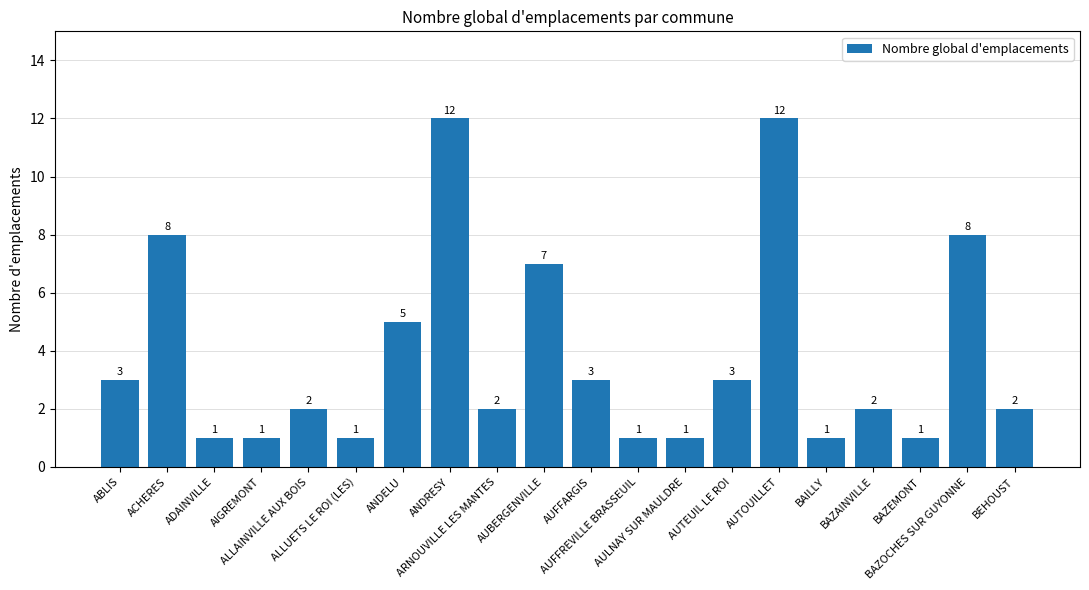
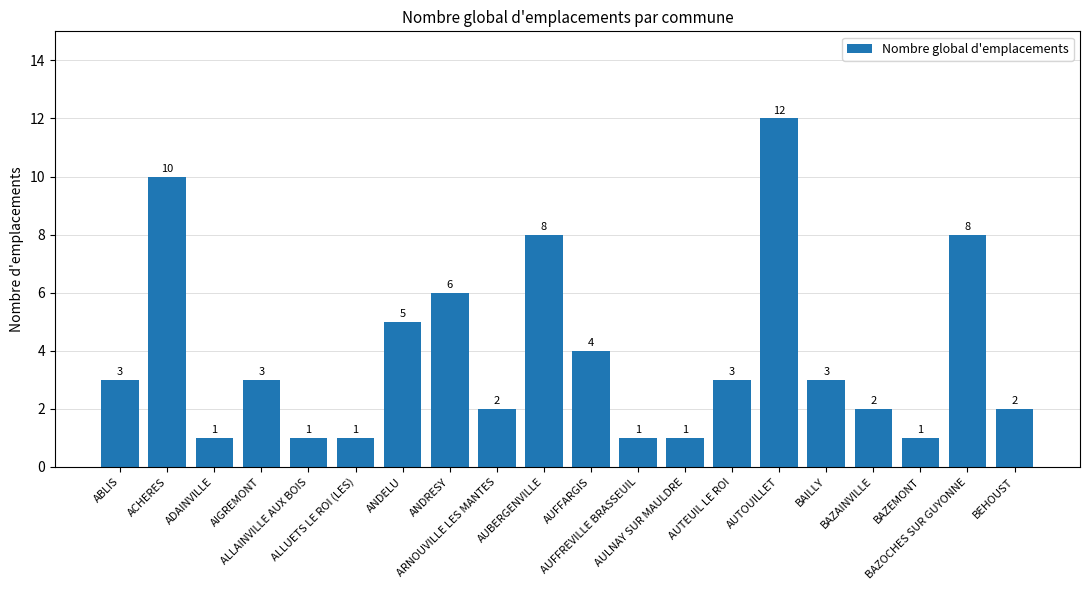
  {
    "ABLIS": 3,
-   "ACHERES": 8,
+   "ACHERES": 10,
    "ADAINVILLE": 1,
-   "AIGREMONT": 1,
-   "ALLAINVILLE AUX BOIS": 2,
+   "AIGREMONT": 3,
+   "ALLAINVILLE AUX BOIS": 1,
    "ALLUETS LE ROI (LES)": 1,
    "ANDELU": 5,
-   "ANDRESY": 12,
+   "ANDRESY": 6,
    "ARNOUVILLE LES MANTES": 2,
-   "AUBERGENVILLE": 7,
-   "AUFFARGIS": 3,
+   "AUBERGENVILLE": 8,
+   "AUFFARGIS": 4,
    "AUFFREVILLE BRASSEUIL": 1,
    "AULNAY SUR MAULDRE": 1,
    "AUTEUIL LE ROI": 3,
    "AUTOUILLET": 12,
-   "BAILLY": 1,
+   "BAILLY": 3,
    "BAZAINVILLE": 2,
    "BAZEMONT": 1,
    "BAZOCHES SUR GUYONNE": 8,
    "BEHOUST": 2
  }
